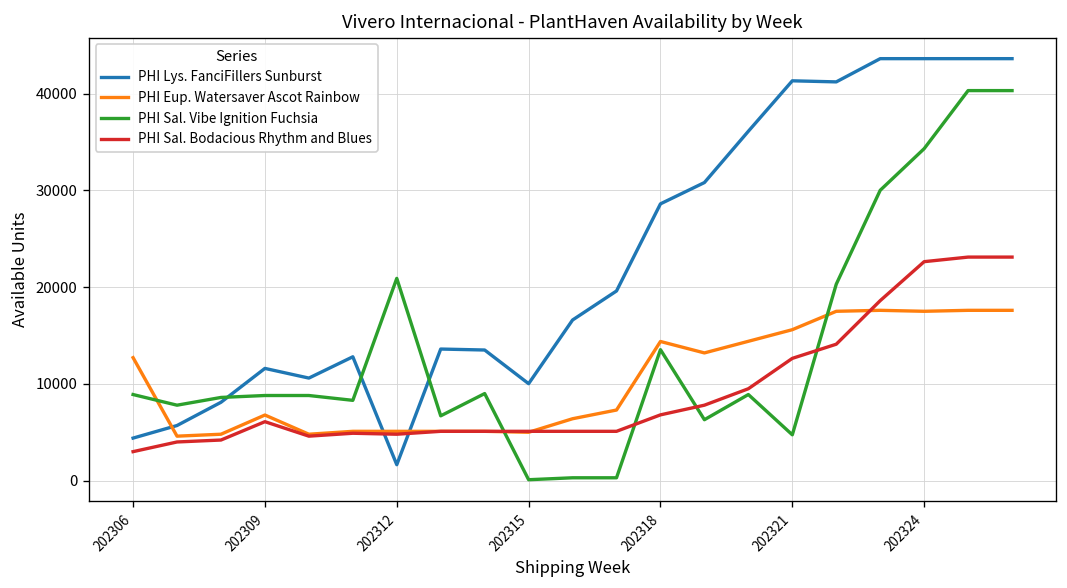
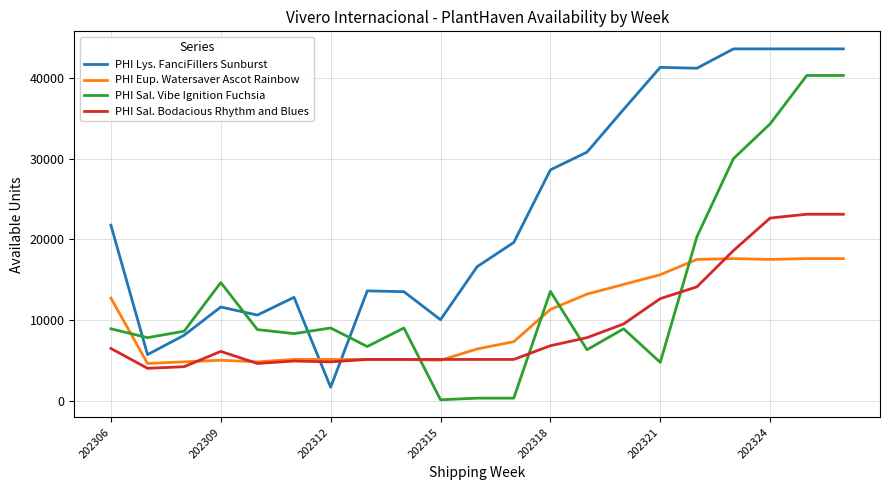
  {
    "PHI Lys. FanciFillers Sunburst": {
-     "202306": 4000,
+     "202306": 22000,
      "202309": 12000,
      "202312": 2000,
      "202315": 10000,
      "202318": 29000,
      "202321": 41000,
      "202324": 44000
    },
    "PHI Eup. Watersaver Ascot Rainbow": {
      "202306": 13000,
-     "202309": 7000,
-     "202318": 14000,
+     "202309": 5000,
+     "202318": 11000,
      "202321": 16000,
      "202324": 18000
    },
    "PHI Sal. Vibe Ignition Fuchsia": {
      "202306": 9000,
-     "202309": 9000,
-     "202312": 21000,
+     "202309": 15000,
+     "202312": 9000,
      "202315": 0,
      "202318": 14000,
      "202321": 5000,
      "202324": 34000
    },
    "PHI Sal. Bodacious Rhythm and Blues": {
-     "202306": 3000,
+     "202306": 6000,
      "202309": 6000,
      "202318": 7000,
      "202321": 13000,
      "202324": 23000
    }
  }
